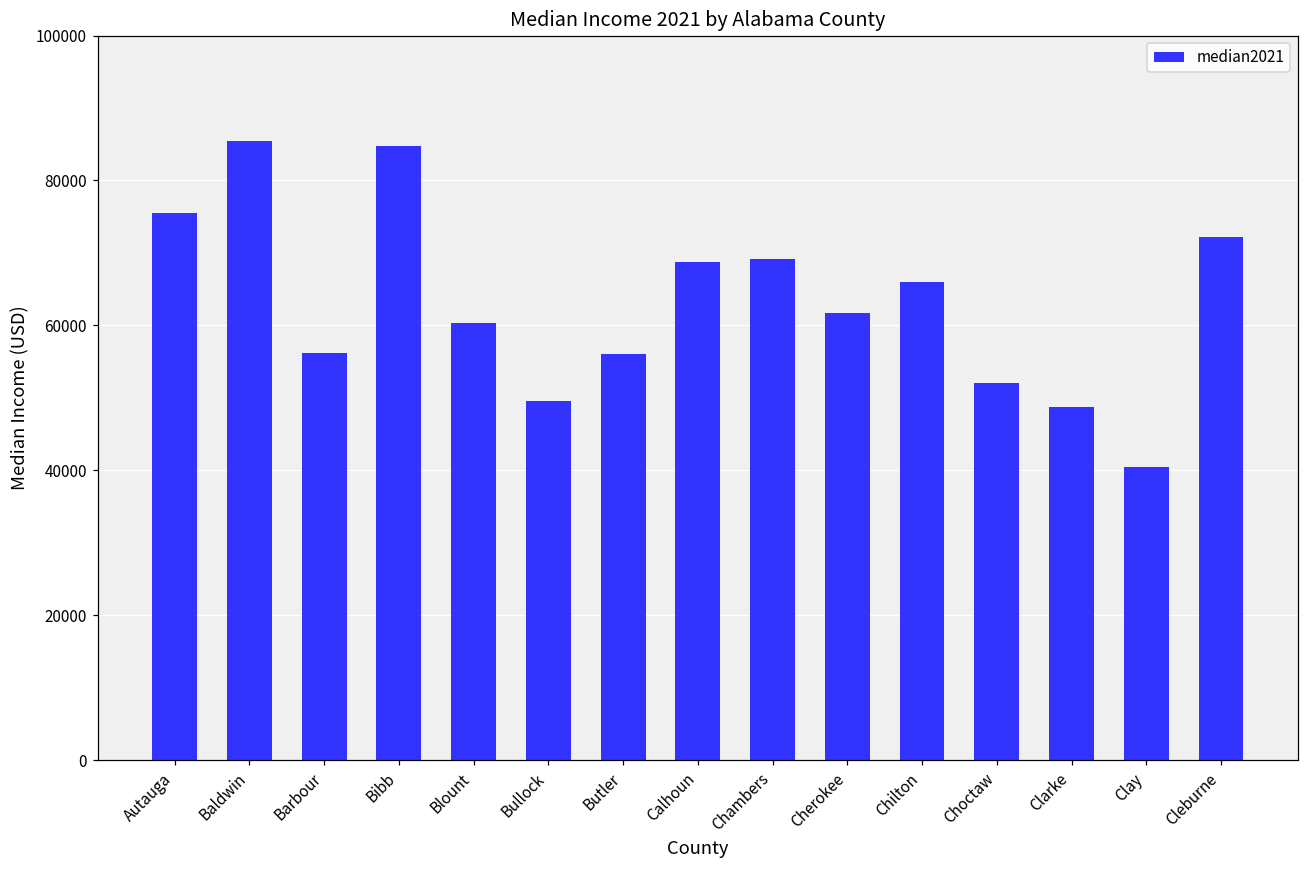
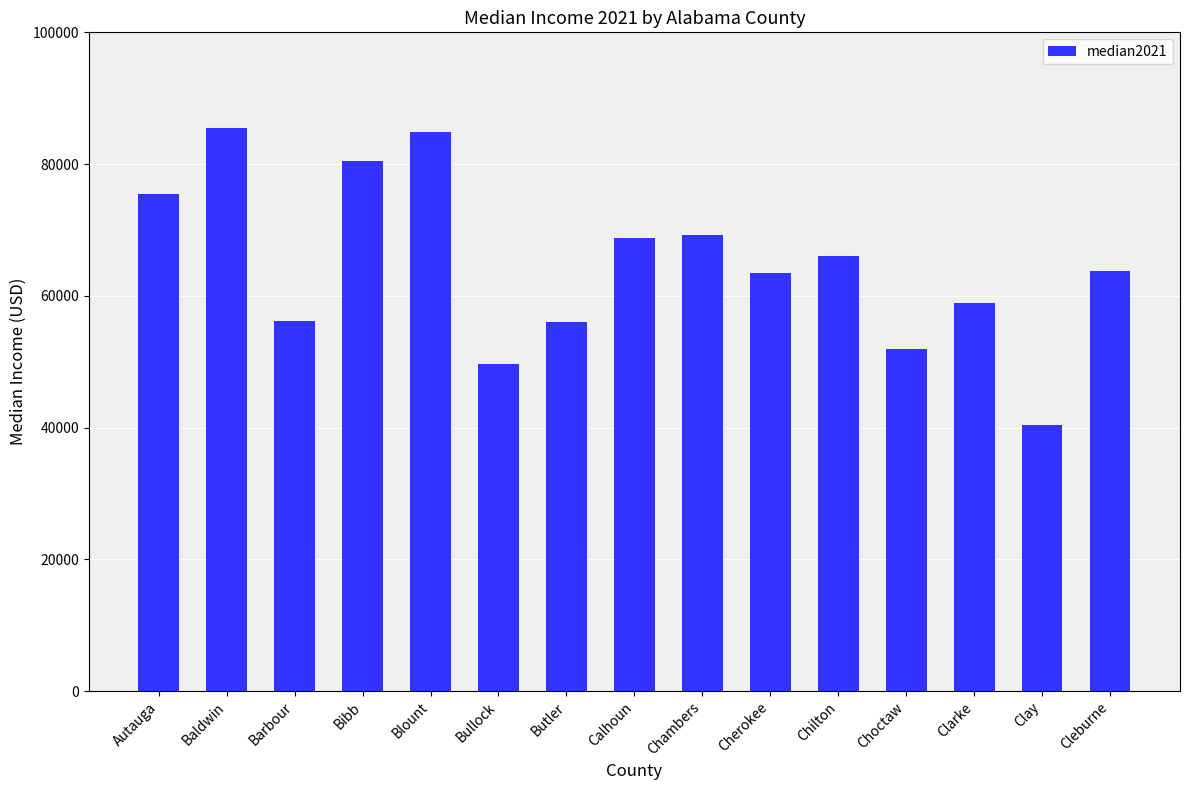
  {
    "Autauga": 76000,
    "Baldwin": 86000,
    "Barbour": 56000,
-   "Bibb": 85000,
-   "Blount": 60000,
+   "Bibb": 80000,
+   "Blount": 85000,
    "Bullock": 50000,
    "Butler": 56000,
    "Calhoun": 69000,
    "Chambers": 69000,
-   "Cherokee": 62000,
+   "Cherokee": 63000,
    "Chilton": 66000,
    "Choctaw": 52000,
-   "Clarke": 49000,
+   "Clarke": 59000,
    "Clay": 40000,
-   "Cleburne": 72000
+   "Cleburne": 64000
  }
